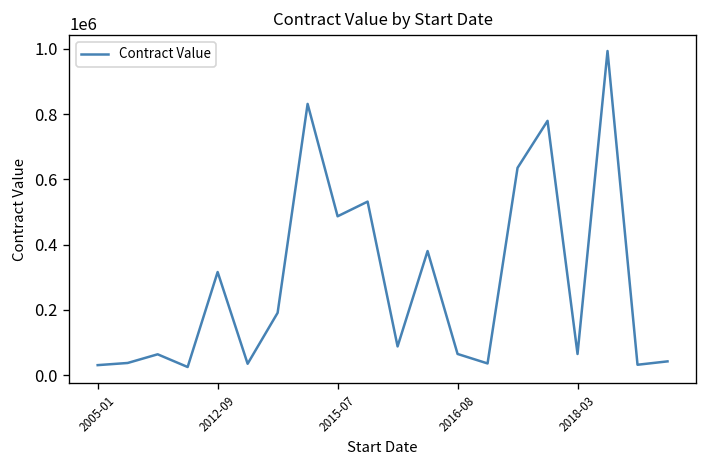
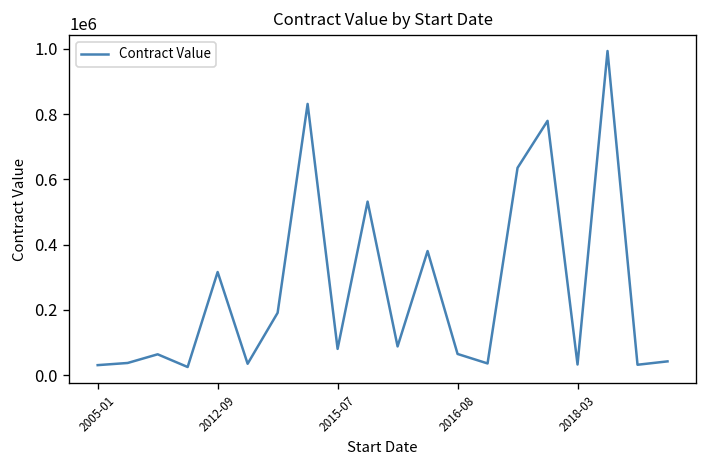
  {
    "2005-01": 30000,
    "2012-09": 320000,
-   "2015-07": 490000,
+   "2015-07": 80000,
    "2016-08": 70000,
-   "2018-03": 60000
+   "2018-03": 30000
  }
